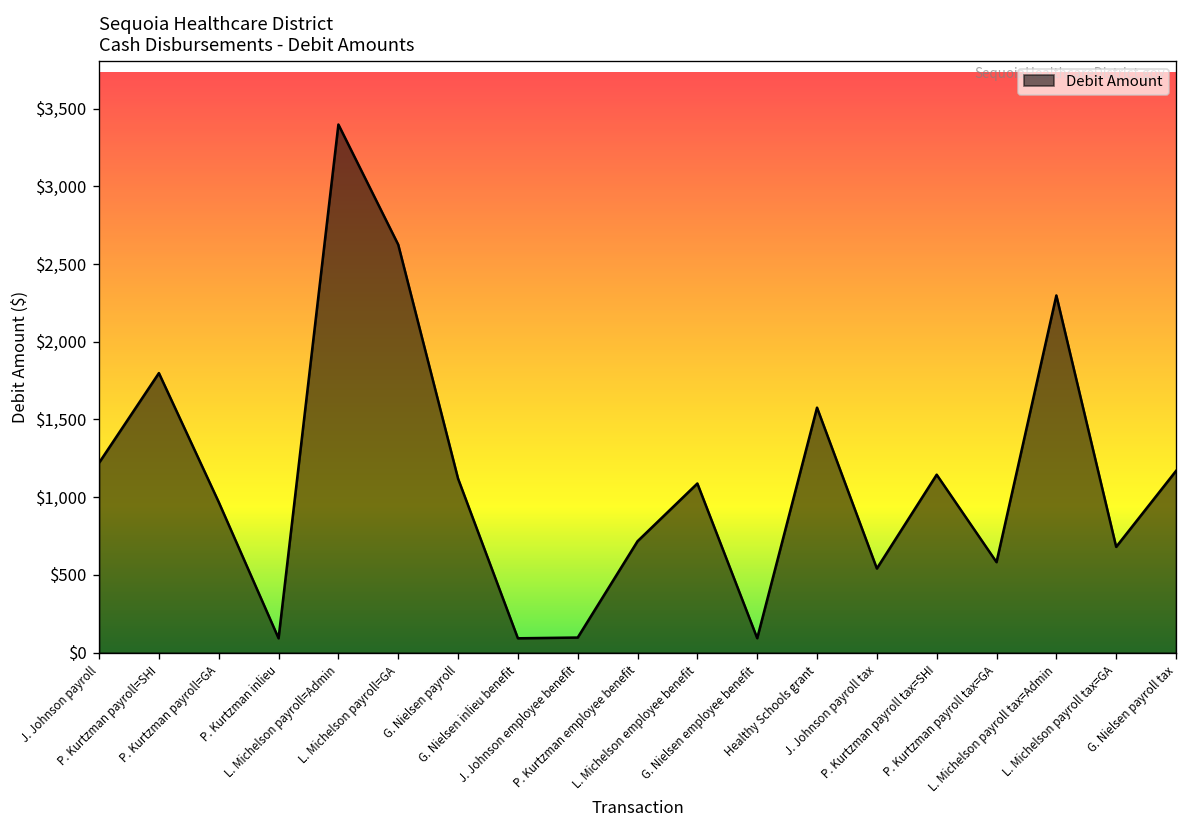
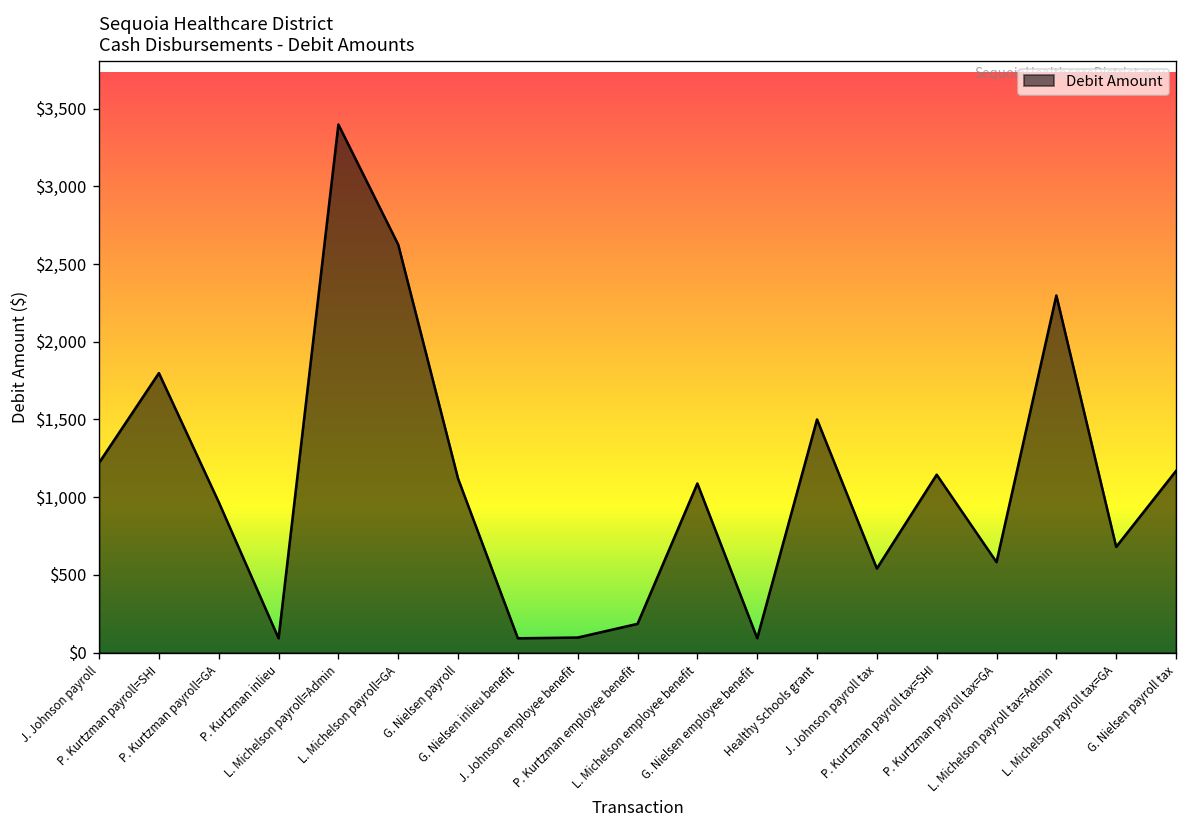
  {
    "J. Johnson payroll": "$1,220",
    "P. Kurtzman payroll=SHI": "$1,800",
    "P. Kurtzman payroll=GA": "$970",
    "P. Kurtzman inlieu": "$90",
    "L. Michelson payroll=Admin": "$3,400",
    "L. Michelson payroll=GA": "$2,620",
    "G. Nielsen payroll": "$1,120",
    "G. Nielsen inlieu benefit": "$90",
    "J. Johnson employee benefit": "$100",
-   "P. Kurtzman employee benefit": "$720",
+   "P. Kurtzman employee benefit": "$190",
    "L. Michelson employee benefit": "$1,090",
    "G. Nielsen employee benefit": "$90",
-   "Healthy Schools grant": "$1,580",
+   "Healthy Schools grant": "$1,500",
    "J. Johnson payroll tax": "$540",
    "P. Kurtzman payroll tax=SHI": "$1,140",
    "P. Kurtzman payroll tax=GA": "$580",
    "L. Michelson payroll tax=Admin": "$2,300",
    "L. Michelson payroll tax=GA": "$680",
    "G. Nielsen payroll tax": "$1,170"
  }
